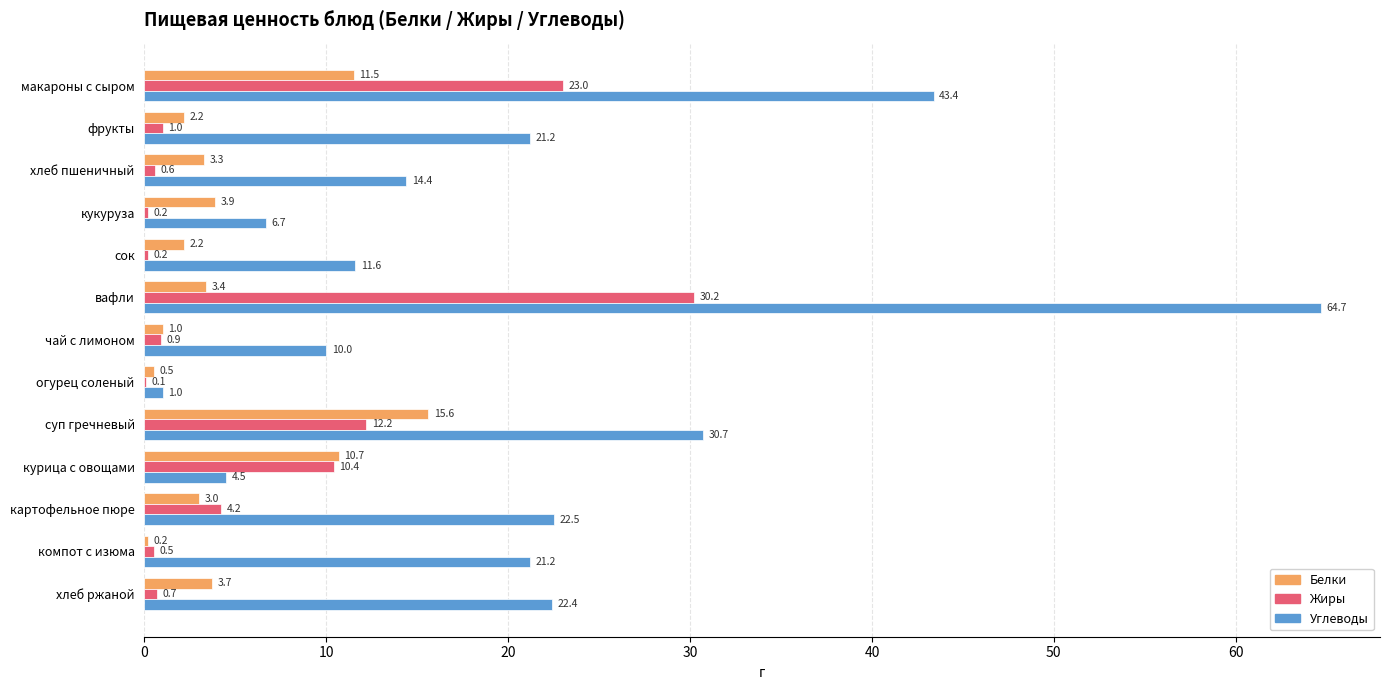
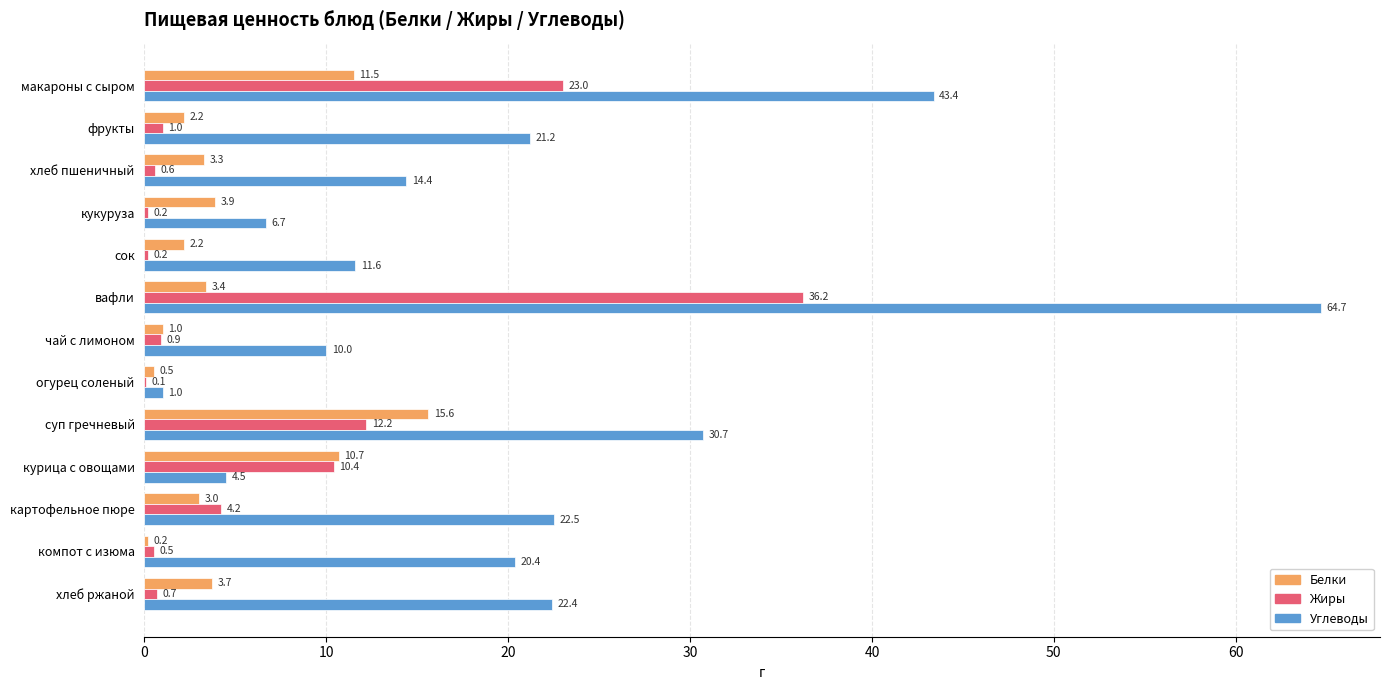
  {
    "Белки": {
      "макароны с сыром": 11.5,
      "фрукты": 2.2,
      "хлеб пшеничный": 3.3,
      "кукуруза": 3.9,
      "сок": 2.2,
      "вафли": 3.4,
      "чай с лимоном": 1.0,
      "огурец соленый": 0.5,
      "суп гречневый": 15.6,
      "курица с овощами": 10.7,
      "картофельное пюре": 3.0,
      "компот с изюма": 0.2,
      "хлеб ржаной": 3.7
    },
    "Жиры": {
      "макароны с сыром": 23.0,
      "фрукты": 1.0,
      "хлеб пшеничный": 0.6,
      "кукуруза": 0.2,
      "сок": 0.2,
-     "вафли": 30.2,
+     "вафли": 36.2,
      "чай с лимоном": 0.9,
      "огурец соленый": 0.1,
      "суп гречневый": 12.2,
      "курица с овощами": 10.4,
      "картофельное пюре": 4.2,
      "компот с изюма": 0.5,
      "хлеб ржаной": 0.7
    },
    "Углеводы": {
      "макароны с сыром": 43.4,
      "фрукты": 21.2,
      "хлеб пшеничный": 14.4,
      "кукуруза": 6.7,
      "сок": 11.6,
      "вафли": 64.7,
      "чай с лимоном": 10.0,
      "огурец соленый": 1.0,
      "суп гречневый": 30.7,
      "курица с овощами": 4.5,
      "картофельное пюре": 22.5,
-     "компот с изюма": 21.2,
+     "компот с изюма": 20.4,
      "хлеб ржаной": 22.4
    }
  }
